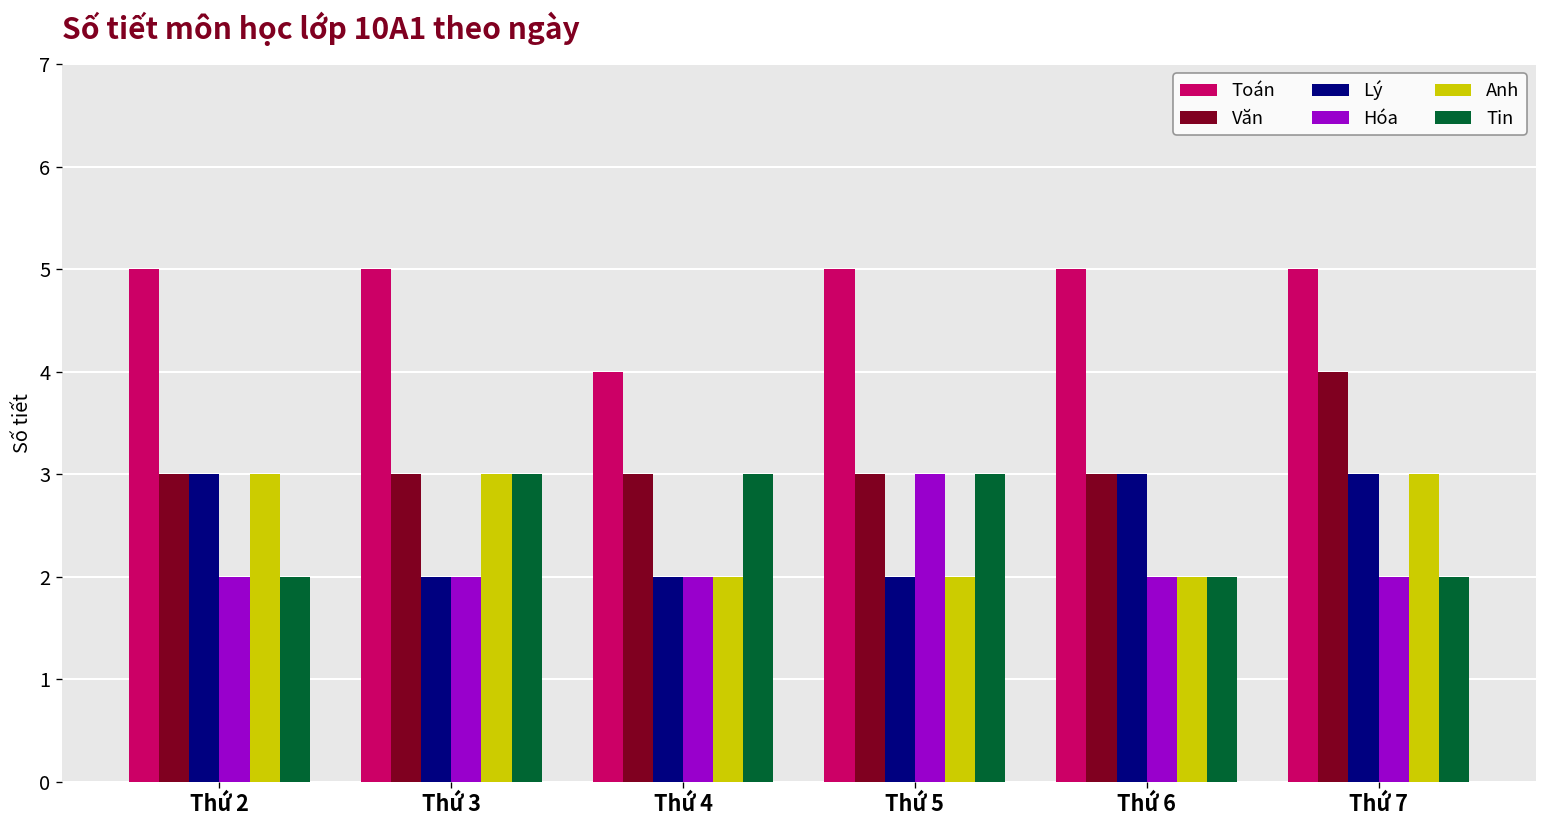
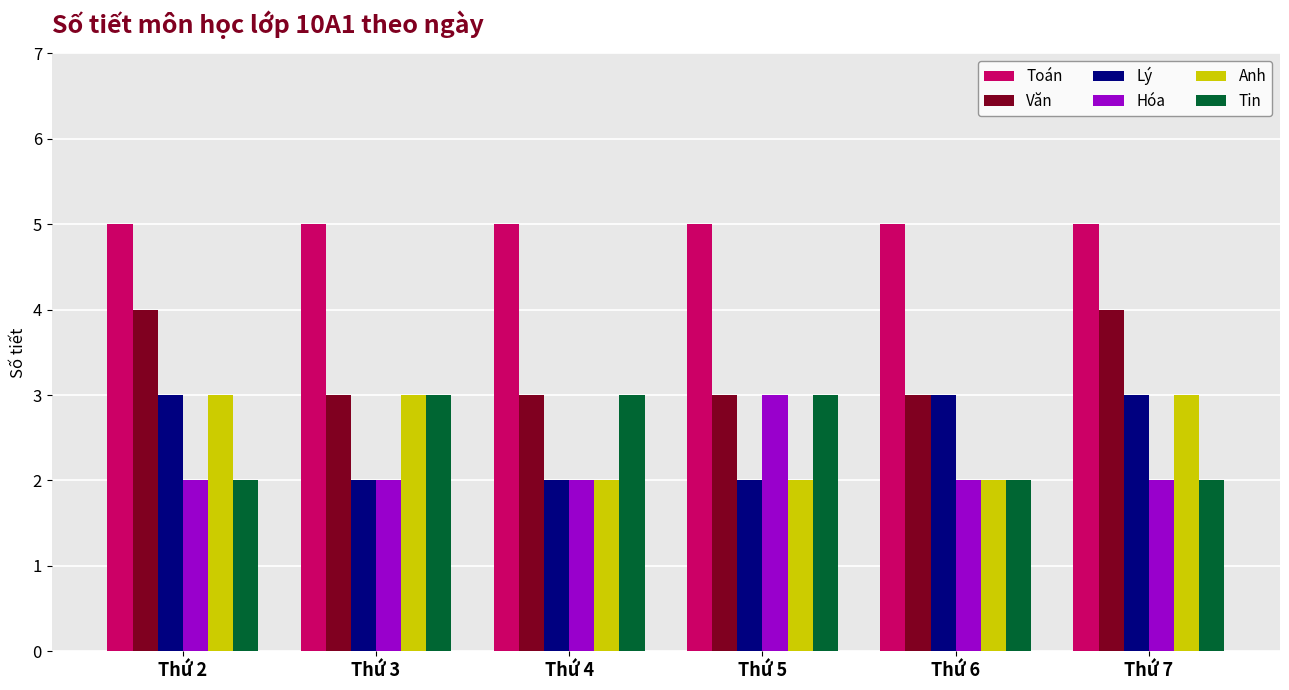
  {
    "Toán": {
      "Thứ 2": 5,
      "Thứ 3": 5,
-     "Thứ 4": 4,
+     "Thứ 4": 5,
      "Thứ 5": 5,
      "Thứ 6": 5,
      "Thứ 7": 5
    },
    "Văn": {
-     "Thứ 2": 3,
+     "Thứ 2": 4,
      "Thứ 3": 3,
      "Thứ 4": 3,
      "Thứ 5": 3,
      "Thứ 6": 3,
      "Thứ 7": 4
    },
    "Lý": {
      "Thứ 2": 3,
      "Thứ 3": 2,
      "Thứ 4": 2,
      "Thứ 5": 2,
      "Thứ 6": 3,
      "Thứ 7": 3
    },
    "Hóa": {
      "Thứ 2": 2,
      "Thứ 3": 2,
      "Thứ 4": 2,
      "Thứ 5": 3,
      "Thứ 6": 2,
      "Thứ 7": 2
    },
    "Anh": {
      "Thứ 2": 3,
      "Thứ 3": 3,
      "Thứ 4": 2,
      "Thứ 5": 2,
      "Thứ 6": 2,
      "Thứ 7": 3
    },
    "Tin": {
      "Thứ 2": 2,
      "Thứ 3": 3,
      "Thứ 4": 3,
      "Thứ 5": 3,
      "Thứ 6": 2,
      "Thứ 7": 2
    }
  }
